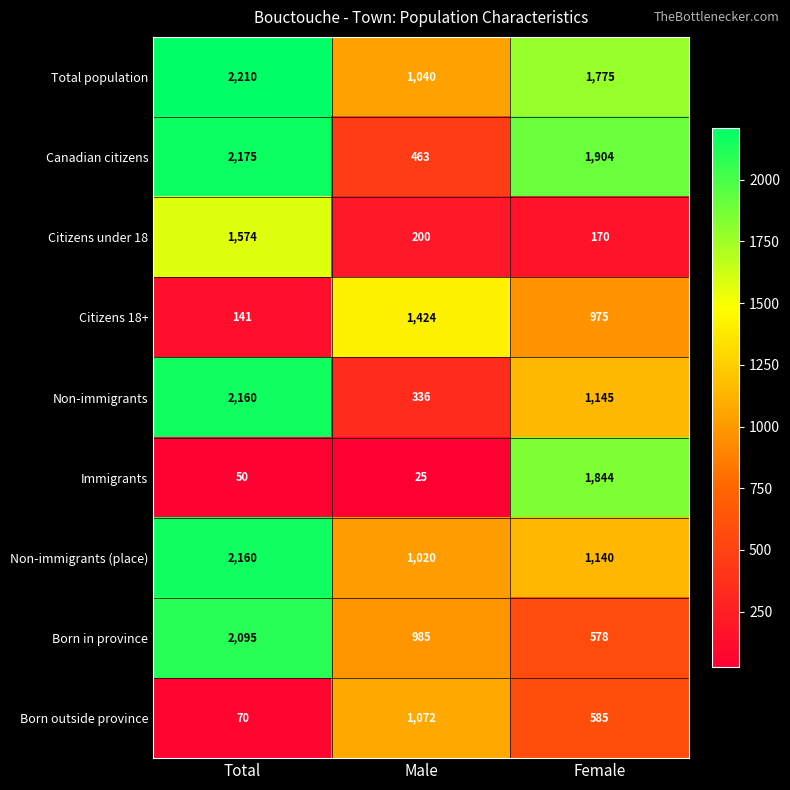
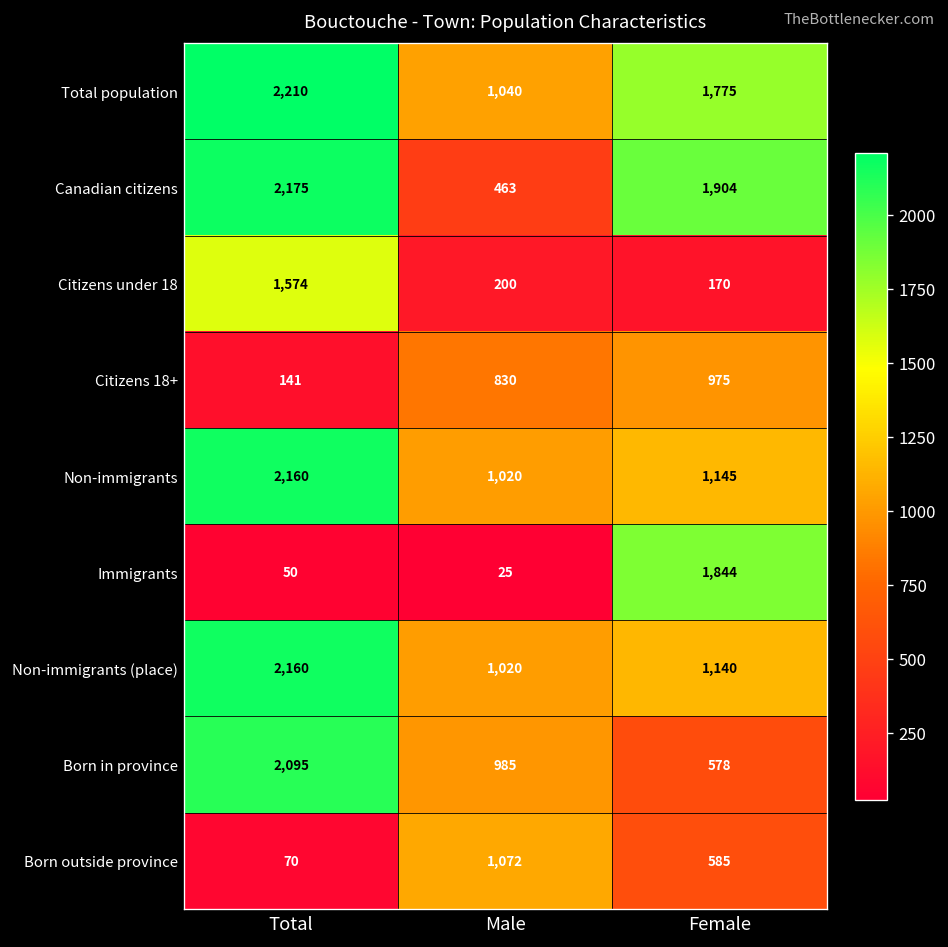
  {
    "Total population": {
      "Total": "2,210",
      "Male": "1,040",
      "Female": "1,775"
    },
    "Canadian citizens": {
      "Total": "2,175",
      "Male": "463",
      "Female": "1,904"
    },
    "Citizens under 18": {
      "Total": "1,574",
      "Male": "200",
      "Female": "170"
    },
    "Citizens 18+": {
      "Total": "141",
-     "Male": "1,424",
+     "Male": "830",
      "Female": "975"
    },
    "Non-immigrants": {
      "Total": "2,160",
-     "Male": "336",
+     "Male": "1,020",
      "Female": "1,145"
    },
    "Immigrants": {
      "Total": "50",
      "Male": "25",
      "Female": "1,844"
    },
    "Non-immigrants (place)": {
      "Total": "2,160",
      "Male": "1,020",
      "Female": "1,140"
    },
    "Born in province": {
      "Total": "2,095",
      "Male": "985",
      "Female": "578"
    },
    "Born outside province": {
      "Total": "70",
      "Male": "1,072",
      "Female": "585"
    }
  }
